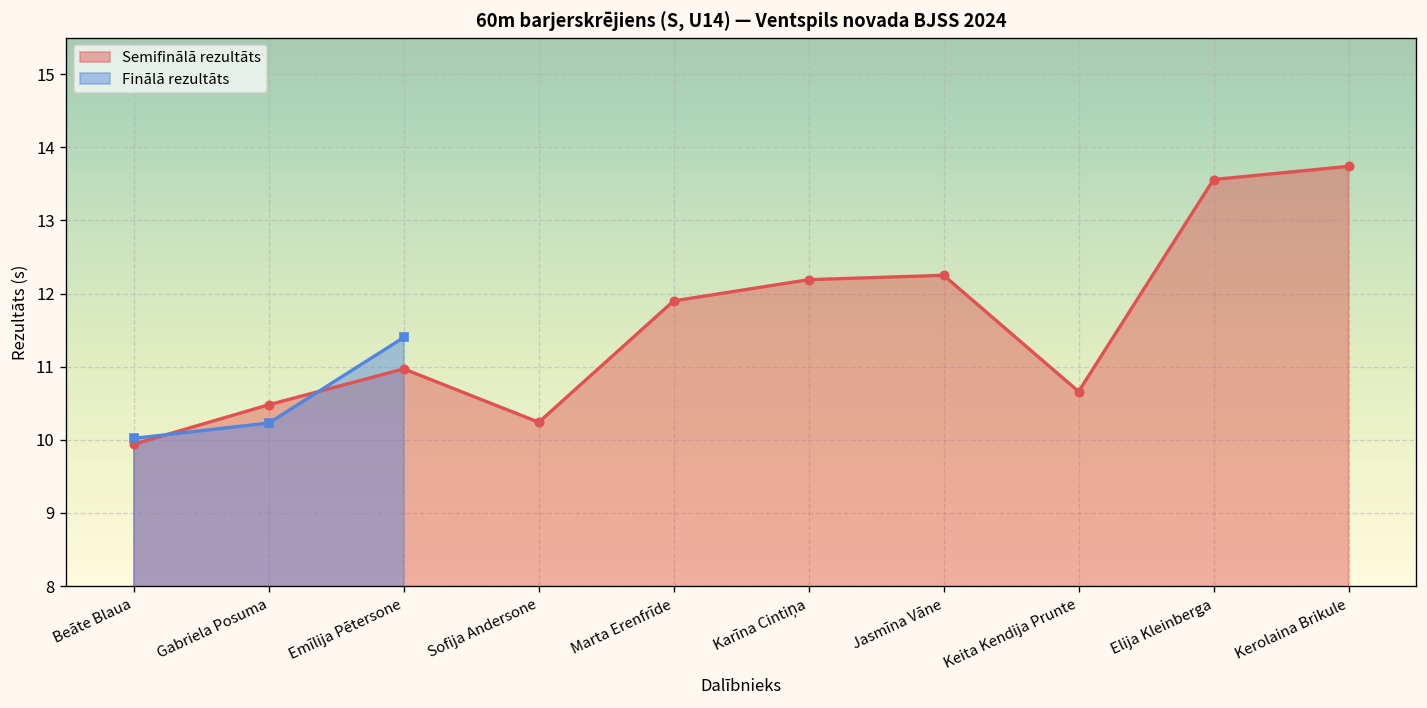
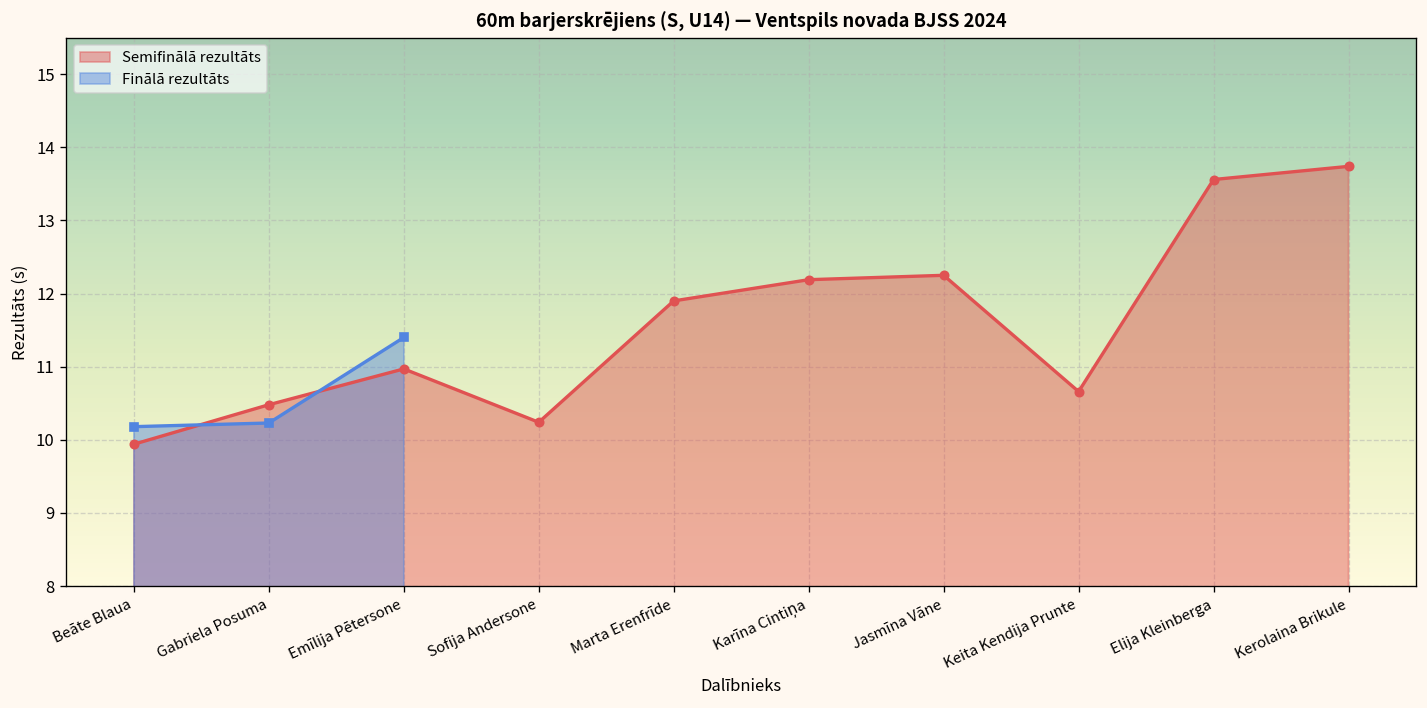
  {
    "Semifinālā rezultāts": {
      "Beāte Blaua": 9.9,
      "Gabriela Posuma": 10.5,
      "Emīlija Pētersone": 11.0,
      "Sofija Andersone": 10.2,
      "Marta Erenfrīde": 11.9,
      "Karīna Cintiņa": 12.2,
      "Jasmīna Vāne": 12.3,
      "Keita Kendija Prunte": 10.7,
      "Elija Kleinberga": 13.6,
      "Kerolaina Brikule": 13.7
    },
    "Finālā rezultāts": {
-     "Beāte Blaua": 10.0,
+     "Beāte Blaua": 10.2,
      "Gabriela Posuma": 10.2,
      "Emīlija Pētersone": 11.4
    }
  }
